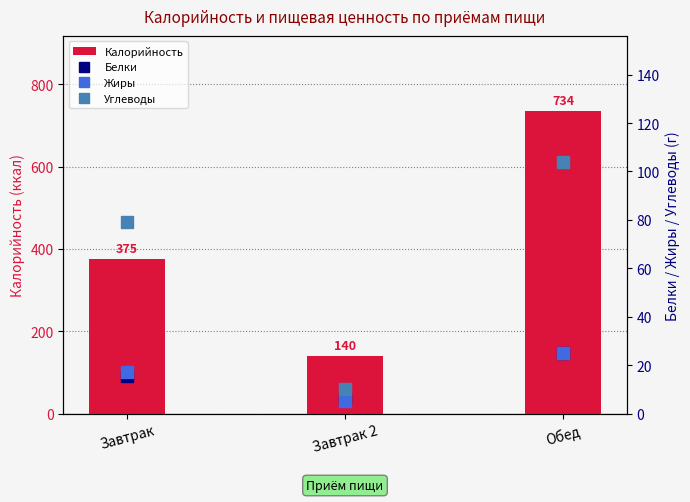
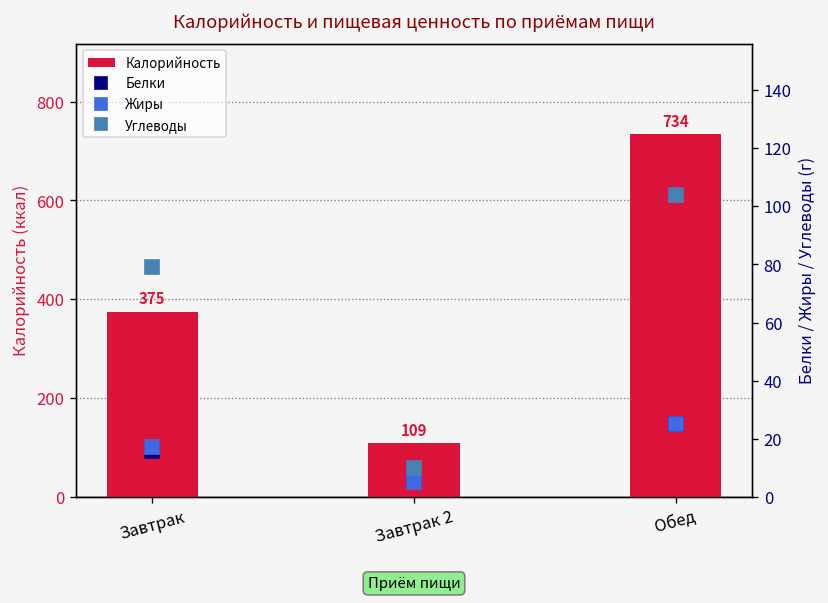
  {
    "Калорийность": {
      "Завтрак": 375,
-     "Завтрак 2": 140,
+     "Завтрак 2": 109,
      "Обед": 734
    }
  }
